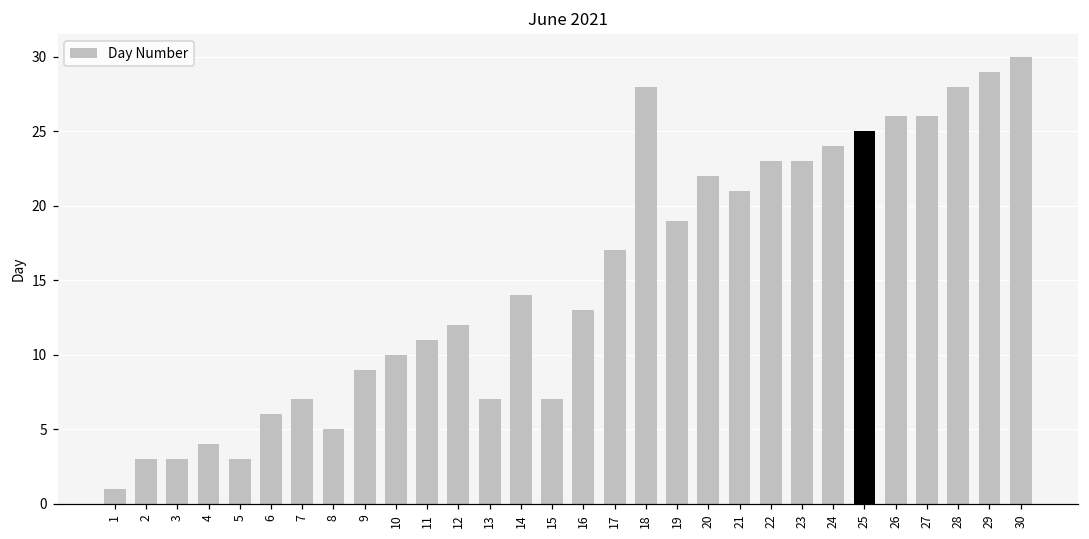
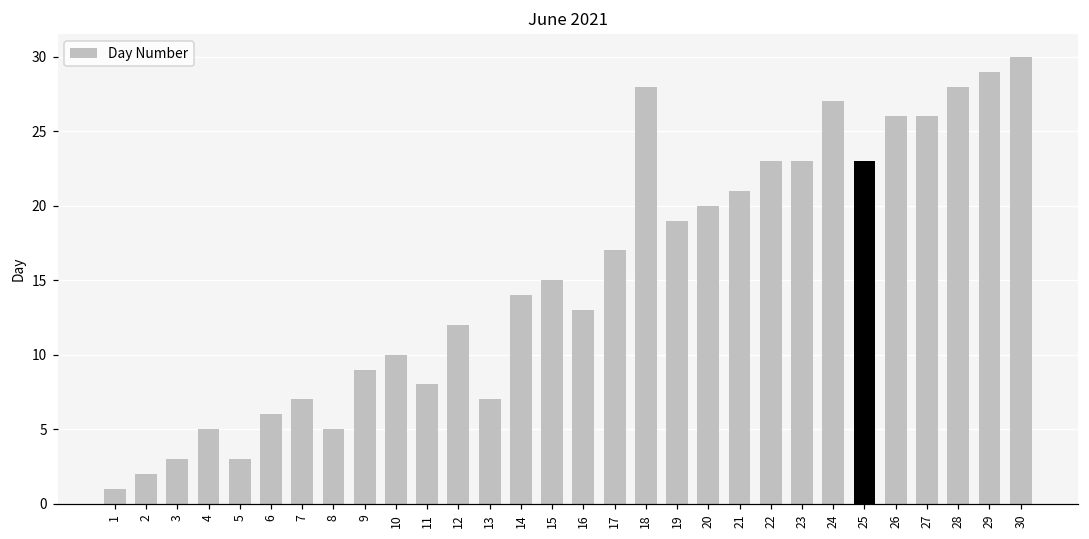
  {
    "1": 1,
-   "2": 3,
+   "2": 2,
    "3": 3,
-   "4": 4,
+   "4": 5,
    "5": 3,
    "6": 6,
    "7": 7,
    "8": 5,
    "9": 9,
    "10": 10,
-   "11": 11,
+   "11": 8,
    "12": 12,
    "13": 7,
    "14": 14,
-   "15": 7,
+   "15": 15,
    "16": 13,
    "17": 17,
    "18": 28,
    "19": 19,
-   "20": 22,
+   "20": 20,
    "21": 21,
    "22": 23,
    "23": 23,
-   "24": 24,
-   "25": 25,
+   "24": 27,
+   "25": 23,
    "26": 26,
    "27": 26,
    "28": 28,
    "29": 29,
    "30": 30
  }
